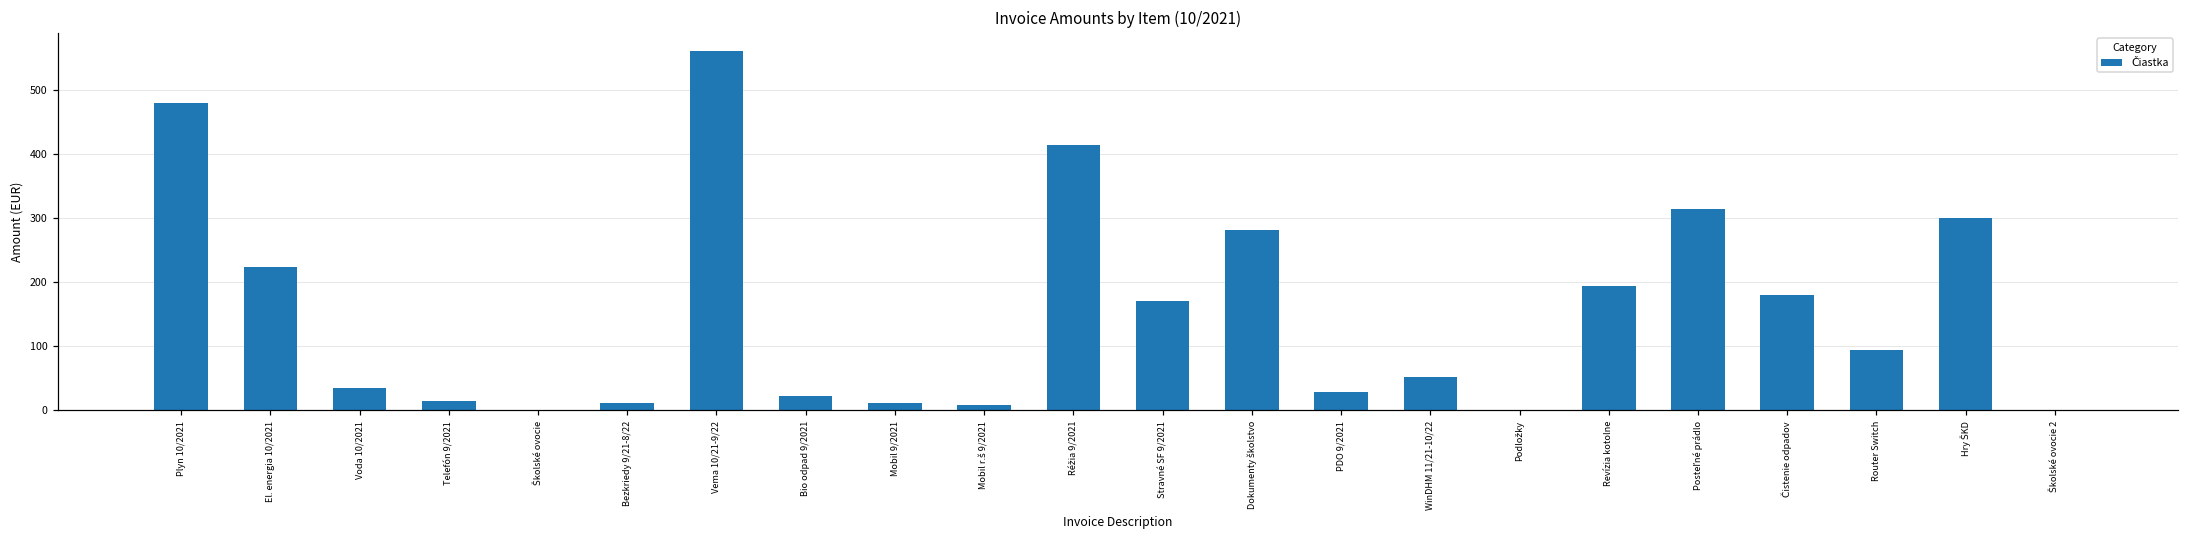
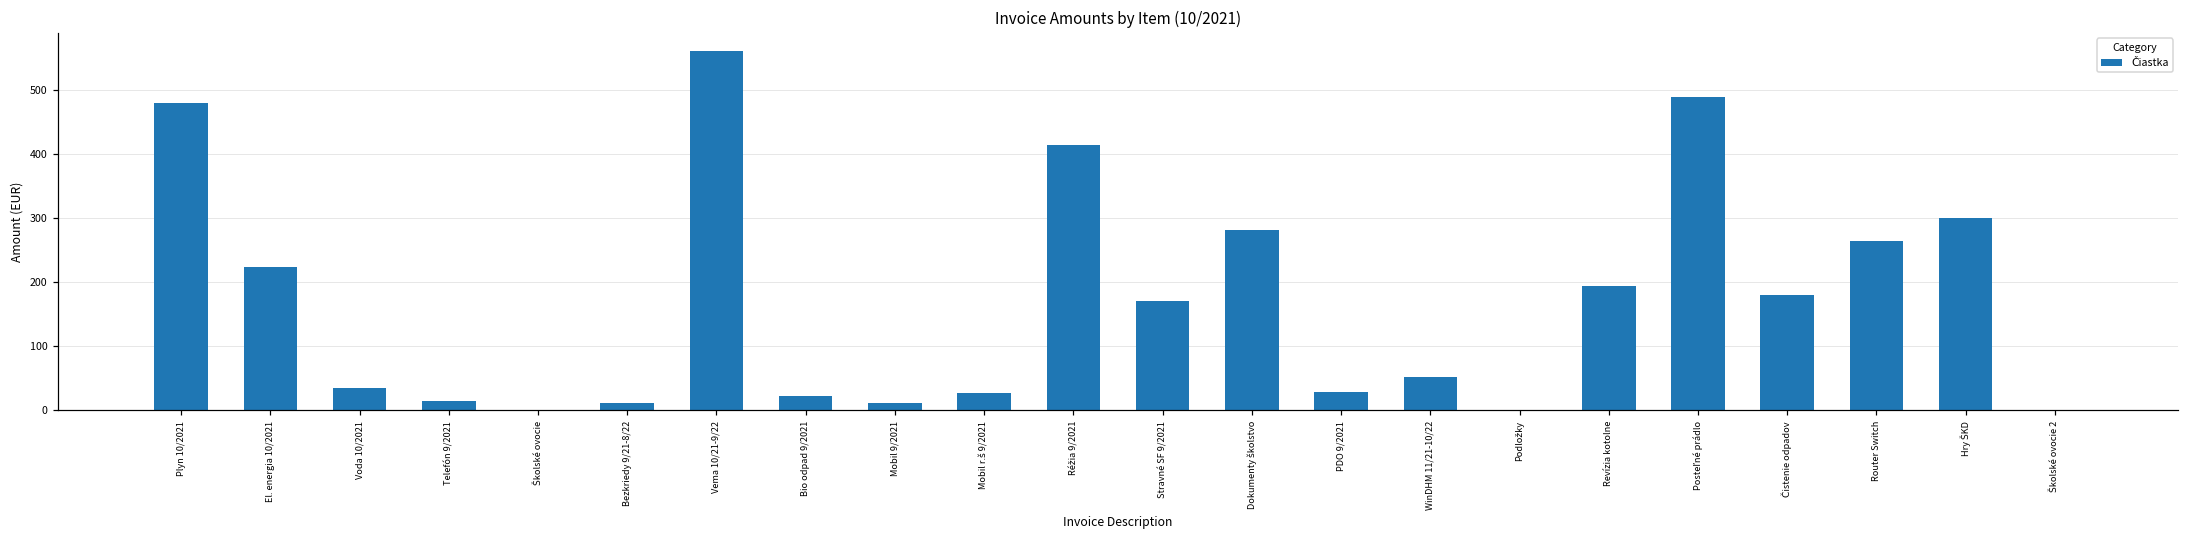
  {
    "Plyn 10/2021": 480,
    "El. energia 10/2021": 220,
    "Voda 10/2021": 40,
    "Telefón 9/2021": 10,
    "Školské ovocie": 0,
    "Bezkriedy 9/21-8/22": 10,
    "Vema 10/21-9/22": 560,
    "Bio odpad 9/2021": 20,
    "Mobil 9/2021": 10,
-   "Mobil r.š 9/2021": 10,
+   "Mobil r.š 9/2021": 30,
    "Réžia 9/2021": 410,
    "Stravné SF 9/2021": 170,
    "Dokumenty školstvo": 280,
    "PDO 9/2021": 30,
    "WinDHM 11/21-10/22": 50,
    "Revízia kotolne": 190,
-   "Posteľné prádlo": 310,
+   "Posteľné prádlo": 490,
    "Čistenie odpadov": 180,
-   "Router Switch": 90,
+   "Router Switch": 260,
    "Hry ŠKD": 300,
    "Školské ovocie 2": 0
  }
